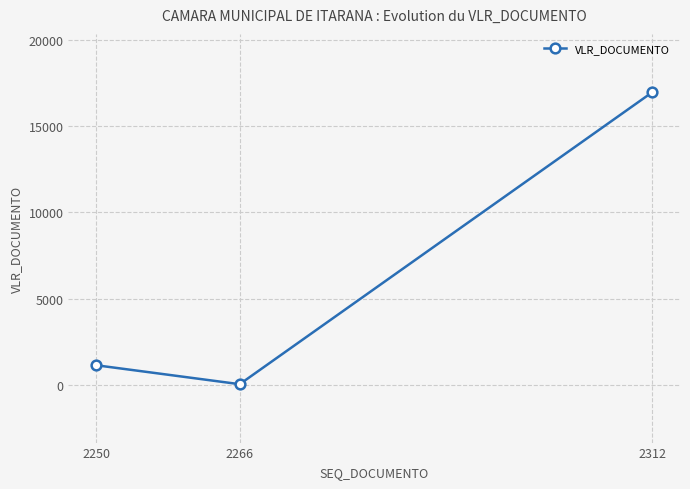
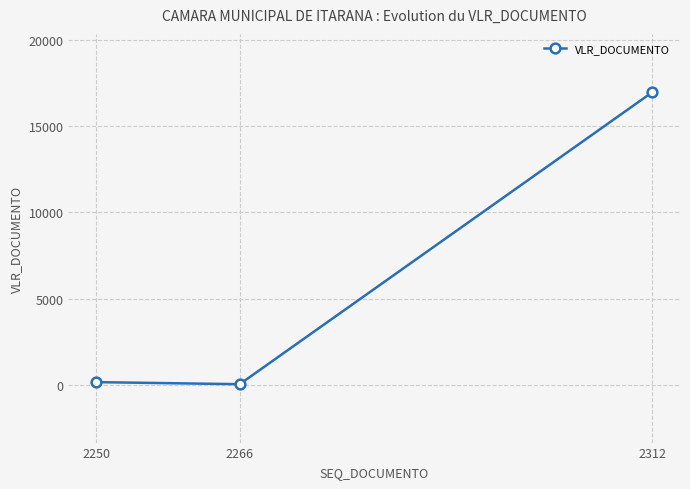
  {
-   "2250": 1100,
+   "2250": 200,
    "2266": 0,
    "2312": 17000
  }
